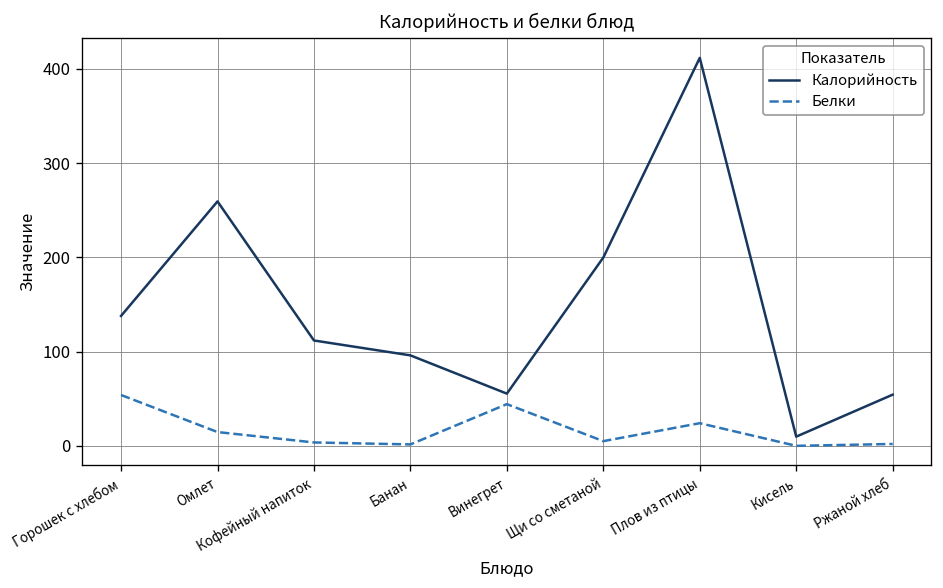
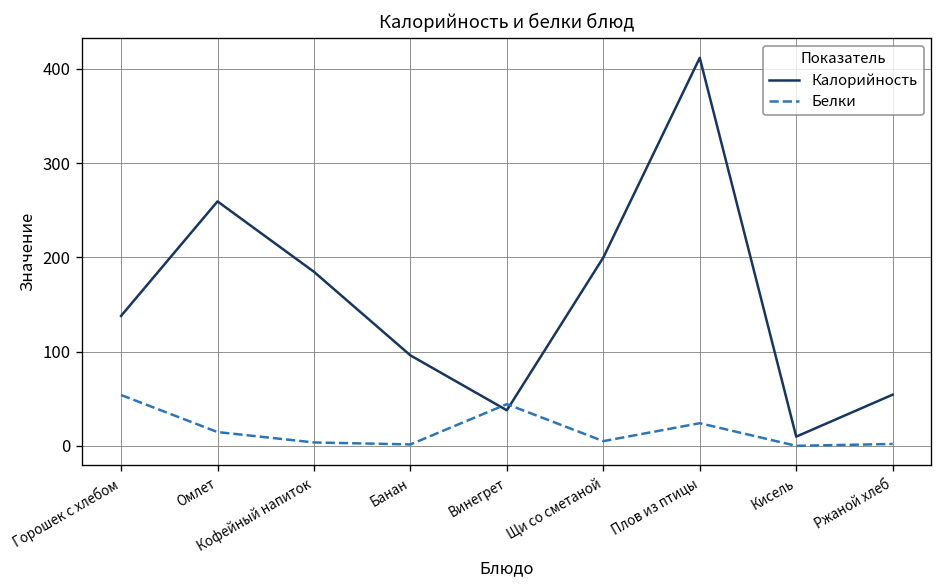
  {
    "Калорийность": {
      "Горошек с хлебом": 140,
      "Омлет": 260,
-     "Кофейный напиток": 110,
+     "Кофейный напиток": 180,
      "Банан": 100,
-     "Винегрет": 60,
+     "Винегрет": 40,
      "Щи со сметаной": 200,
      "Плов из птицы": 410,
      "Кисель": 10,
      "Ржаной хлеб": 50
    },
    "Белки": {
      "Горошек с хлебом": 50,
      "Омлет": 10,
      "Кофейный напиток": 0,
      "Банан": 0,
      "Винегрет": 40,
      "Щи со сметаной": 0,
      "Плов из птицы": 20,
      "Кисель": 0,
      "Ржаной хлеб": 0
    }
  }
